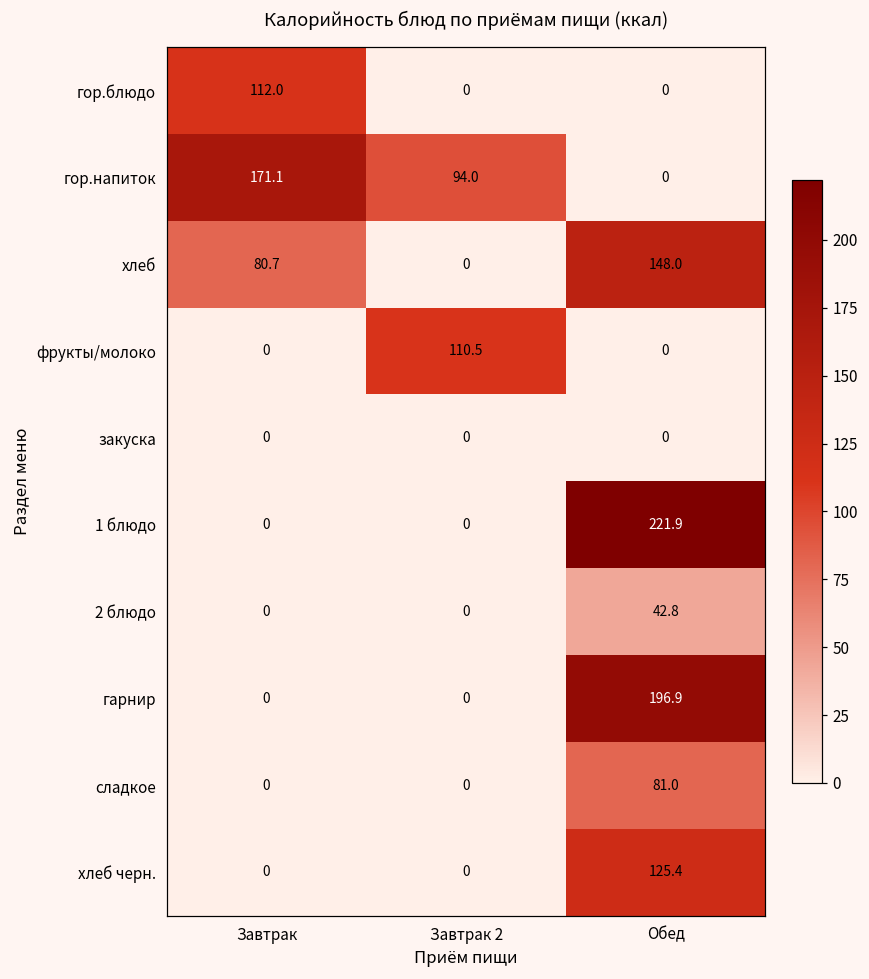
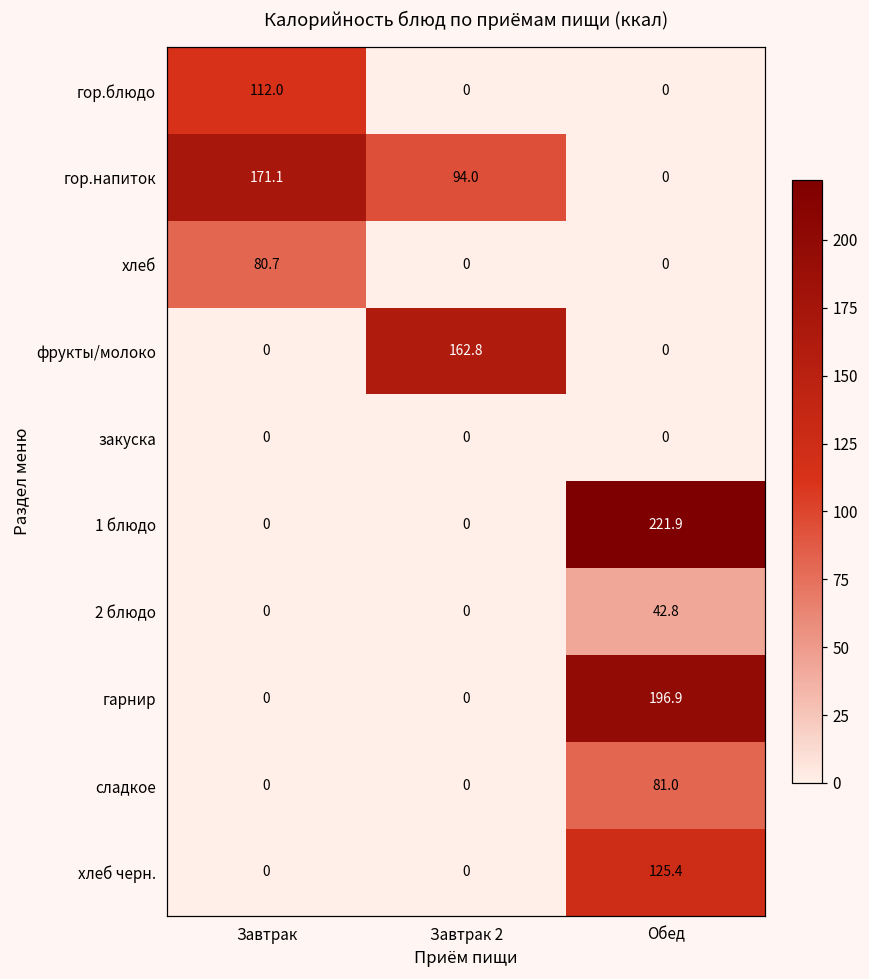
  {
    "гор.блюдо": {
      "Завтрак": 112.0,
      "Завтрак 2": 0,
      "Обед": 0
    },
    "гор.напиток": {
      "Завтрак": 171.1,
      "Завтрак 2": 94.0,
      "Обед": 0
    },
    "хлеб": {
      "Завтрак": 80.7,
      "Завтрак 2": 0,
-     "Обед": 148.0
+     "Обед": 0
    },
    "фрукты/молоко": {
      "Завтрак": 0,
-     "Завтрак 2": 110.5,
+     "Завтрак 2": 162.8,
      "Обед": 0
    },
    "закуска": {
      "Завтрак": 0,
      "Завтрак 2": 0,
      "Обед": 0
    },
    "1 блюдо": {
      "Завтрак": 0,
      "Завтрак 2": 0,
      "Обед": 221.9
    },
    "2 блюдо": {
      "Завтрак": 0,
      "Завтрак 2": 0,
      "Обед": 42.8
    },
    "гарнир": {
      "Завтрак": 0,
      "Завтрак 2": 0,
      "Обед": 196.9
    },
    "сладкое": {
      "Завтрак": 0,
      "Завтрак 2": 0,
      "Обед": 81.0
    },
    "хлеб черн.": {
      "Завтрак": 0,
      "Завтрак 2": 0,
      "Обед": 125.4
    }
  }
